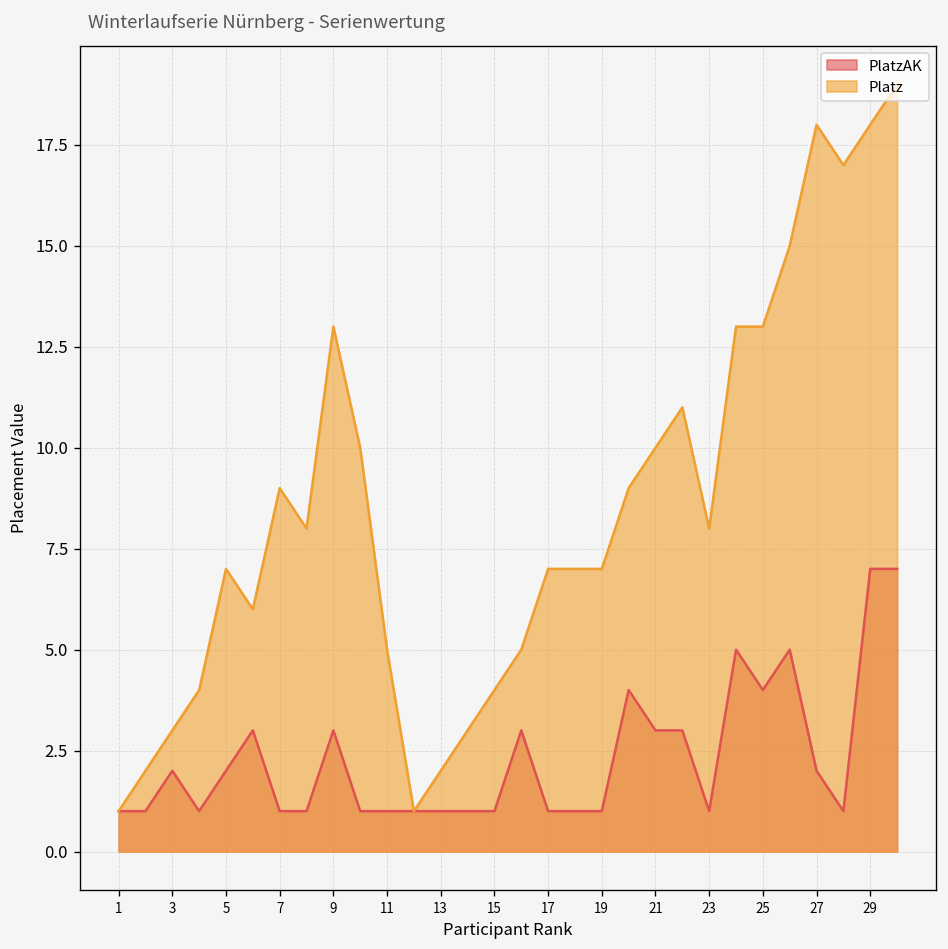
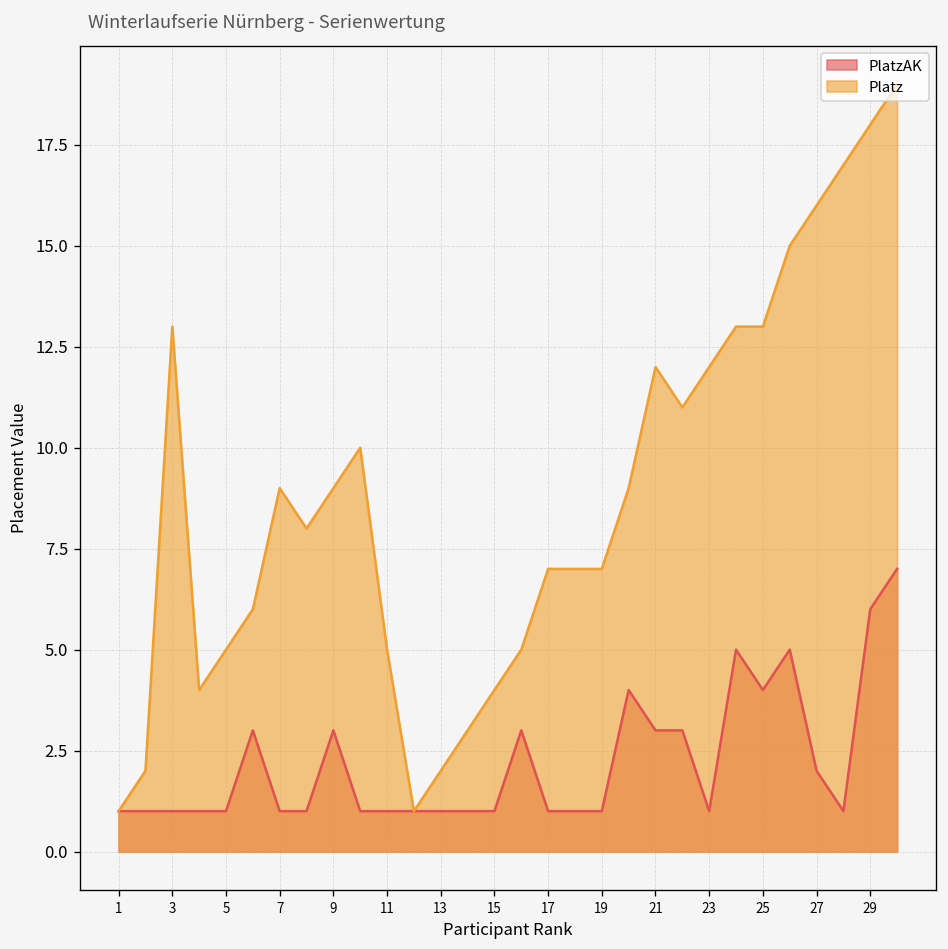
  {
    "PlatzAK": {
-     "3": 2,
-     "5": 2,
+     "3": 1,
+     "5": 1,
      "7": 1,
      "9": 3,
      "11": 1,
      "13": 1,
      "15": 1,
      "17": 1,
      "19": 1,
      "21": 3,
      "23": 1,
      "25": 4,
      "27": 2,
-     "29": 7
+     "29": 6
    },
    "Platz": {
-     "3": 3,
-     "5": 7,
+     "3": 13,
+     "5": 5,
      "7": 9,
-     "9": 13,
+     "9": 9,
      "11": 5,
      "13": 2,
      "15": 4,
      "17": 7,
      "19": 7,
-     "21": 10,
-     "23": 8,
+     "21": 12,
+     "23": 12,
      "25": 13,
-     "27": 18,
+     "27": 16,
      "29": 18
    }
  }
